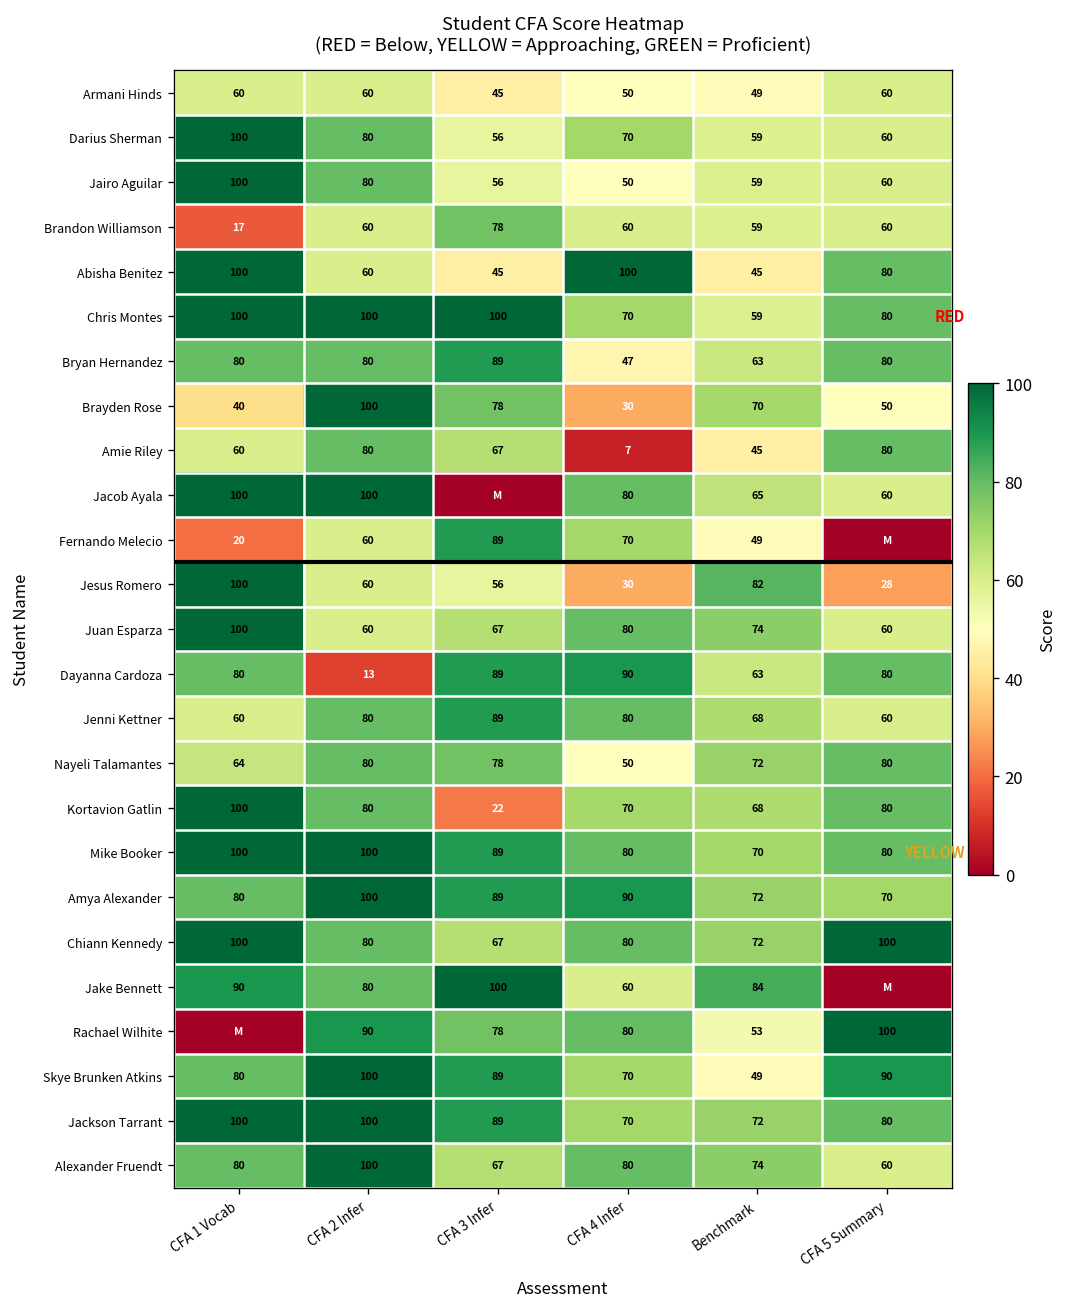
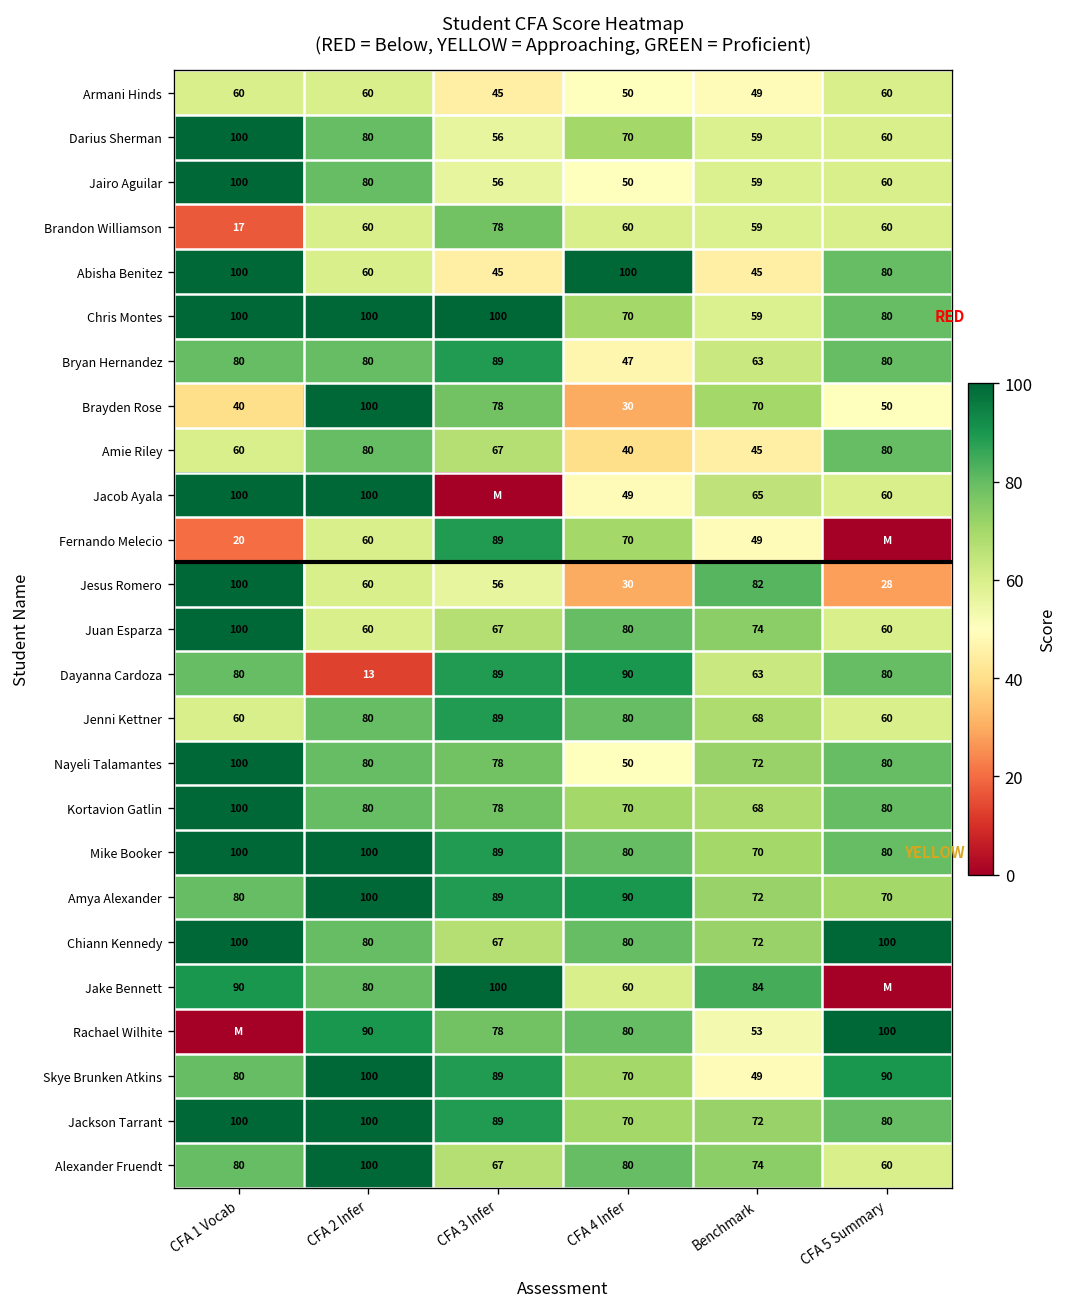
  {
    "Armani Hinds": {
      "CFA 1 Vocab": 60,
      "CFA 2 Infer": 60,
      "CFA 3 Infer": 45,
      "CFA 4 Infer": 50,
      "Benchmark": 49,
      "CFA 5 Summary": 60
    },
    "Darius Sherman": {
      "CFA 1 Vocab": 100,
      "CFA 2 Infer": 80,
      "CFA 3 Infer": 56,
      "CFA 4 Infer": 70,
      "Benchmark": 59,
      "CFA 5 Summary": 60
    },
    "Jairo Aguilar": {
      "CFA 1 Vocab": 100,
      "CFA 2 Infer": 80,
      "CFA 3 Infer": 56,
      "CFA 4 Infer": 50,
      "Benchmark": 59,
      "CFA 5 Summary": 60
    },
    "Brandon Williamson": {
      "CFA 1 Vocab": 17,
      "CFA 2 Infer": 60,
      "CFA 3 Infer": 78,
      "CFA 4 Infer": 60,
      "Benchmark": 59,
      "CFA 5 Summary": 60
    },
    "Abisha Benitez": {
      "CFA 1 Vocab": 100,
      "CFA 2 Infer": 60,
      "CFA 3 Infer": 45,
      "CFA 4 Infer": 100,
      "Benchmark": 45,
      "CFA 5 Summary": 80
    },
    "Chris Montes": {
      "CFA 1 Vocab": 100,
      "CFA 2 Infer": 100,
      "CFA 3 Infer": 100,
      "CFA 4 Infer": 70,
      "Benchmark": 59
    },
    "Bryan Hernandez": {
      "CFA 1 Vocab": 80,
      "CFA 2 Infer": 80,
      "CFA 3 Infer": 89,
      "CFA 4 Infer": 47,
      "Benchmark": 63,
      "CFA 5 Summary": 80
    },
    "Brayden Rose": {
      "CFA 1 Vocab": 40,
      "CFA 2 Infer": 100,
      "CFA 3 Infer": 78,
      "CFA 4 Infer": 30,
      "Benchmark": 70,
      "CFA 5 Summary": 50
    },
    "Amie Riley": {
      "CFA 1 Vocab": 60,
      "CFA 2 Infer": 80,
      "CFA 3 Infer": 67,
-     "CFA 4 Infer": 7,
+     "CFA 4 Infer": 40,
      "Benchmark": 45,
      "CFA 5 Summary": 80
    },
    "Jacob Ayala": {
      "CFA 1 Vocab": 100,
      "CFA 2 Infer": 100,
-     "CFA 4 Infer": 80,
+     "CFA 4 Infer": 49,
      "Benchmark": 65,
      "CFA 5 Summary": 60
    },
    "Fernando Melecio": {
      "CFA 1 Vocab": 20,
      "CFA 2 Infer": 60,
      "CFA 3 Infer": 89,
      "CFA 4 Infer": 70,
      "Benchmark": 49
    },
    "Jesus Romero": {
      "CFA 1 Vocab": 100,
      "CFA 2 Infer": 60,
      "CFA 3 Infer": 56,
      "CFA 4 Infer": 30,
      "Benchmark": 82,
      "CFA 5 Summary": 28
    },
    "Juan Esparza": {
      "CFA 1 Vocab": 100,
      "CFA 2 Infer": 60,
      "CFA 3 Infer": 67,
      "CFA 4 Infer": 80,
      "Benchmark": 74,
      "CFA 5 Summary": 60
    },
    "Dayanna Cardoza": {
      "CFA 1 Vocab": 80,
      "CFA 2 Infer": 13,
      "CFA 3 Infer": 89,
      "CFA 4 Infer": 90,
      "Benchmark": 63,
      "CFA 5 Summary": 80
    },
    "Jenni Kettner": {
      "CFA 1 Vocab": 60,
      "CFA 2 Infer": 80,
      "CFA 3 Infer": 89,
      "CFA 4 Infer": 80,
      "Benchmark": 68,
      "CFA 5 Summary": 60
    },
    "Nayeli Talamantes": {
-     "CFA 1 Vocab": 64,
+     "CFA 1 Vocab": 100,
      "CFA 2 Infer": 80,
      "CFA 3 Infer": 78,
      "CFA 4 Infer": 50,
      "Benchmark": 72,
      "CFA 5 Summary": 80
    },
    "Kortavion Gatlin": {
      "CFA 1 Vocab": 100,
      "CFA 2 Infer": 80,
-     "CFA 3 Infer": 22,
+     "CFA 3 Infer": 78,
      "CFA 4 Infer": 70,
      "Benchmark": 68,
      "CFA 5 Summary": 80
    },
    "Mike Booker": {
      "CFA 1 Vocab": 100,
      "CFA 2 Infer": 100,
      "CFA 3 Infer": 89,
      "CFA 4 Infer": 80,
      "Benchmark": 70
    },
    "Amya Alexander": {
      "CFA 1 Vocab": 80,
      "CFA 2 Infer": 100,
      "CFA 3 Infer": 89,
      "CFA 4 Infer": 90,
      "Benchmark": 72,
      "CFA 5 Summary": 70
    },
    "Chiann Kennedy": {
      "CFA 1 Vocab": 100,
      "CFA 2 Infer": 80,
      "CFA 3 Infer": 67,
      "CFA 4 Infer": 80,
      "Benchmark": 72,
      "CFA 5 Summary": 100
    },
    "Jake Bennett": {
      "CFA 1 Vocab": 90,
      "CFA 2 Infer": 80,
      "CFA 3 Infer": 100,
      "CFA 4 Infer": 60,
      "Benchmark": 84
    },
    "Rachael Wilhite": {
      "CFA 2 Infer": 90,
      "CFA 3 Infer": 78,
      "CFA 4 Infer": 80,
      "Benchmark": 53,
      "CFA 5 Summary": 100
    },
    "Skye Brunken Atkins": {
      "CFA 1 Vocab": 80,
      "CFA 2 Infer": 100,
      "CFA 3 Infer": 89,
      "CFA 4 Infer": 70,
      "Benchmark": 49,
      "CFA 5 Summary": 90
    },
    "Jackson Tarrant": {
      "CFA 1 Vocab": 100,
      "CFA 2 Infer": 100,
      "CFA 3 Infer": 89,
      "CFA 4 Infer": 70,
      "Benchmark": 72,
      "CFA 5 Summary": 80
    },
    "Alexander Fruendt": {
      "CFA 1 Vocab": 80,
      "CFA 2 Infer": 100,
      "CFA 3 Infer": 67,
      "CFA 4 Infer": 80,
      "Benchmark": 74,
      "CFA 5 Summary": 60
    }
  }
